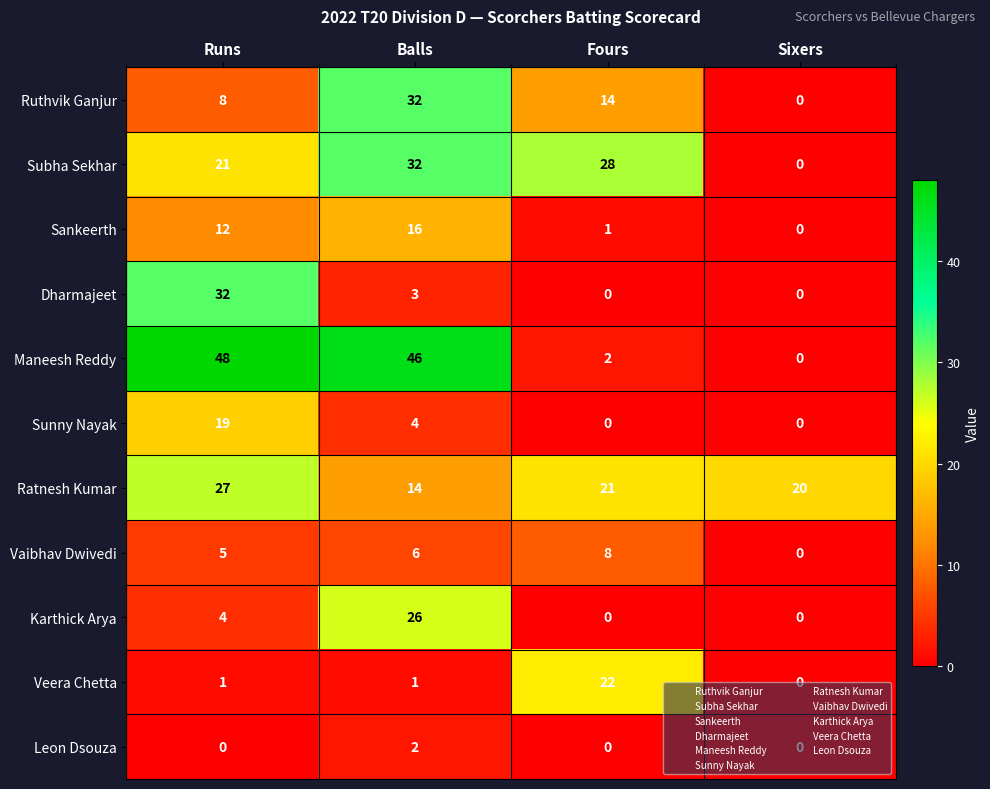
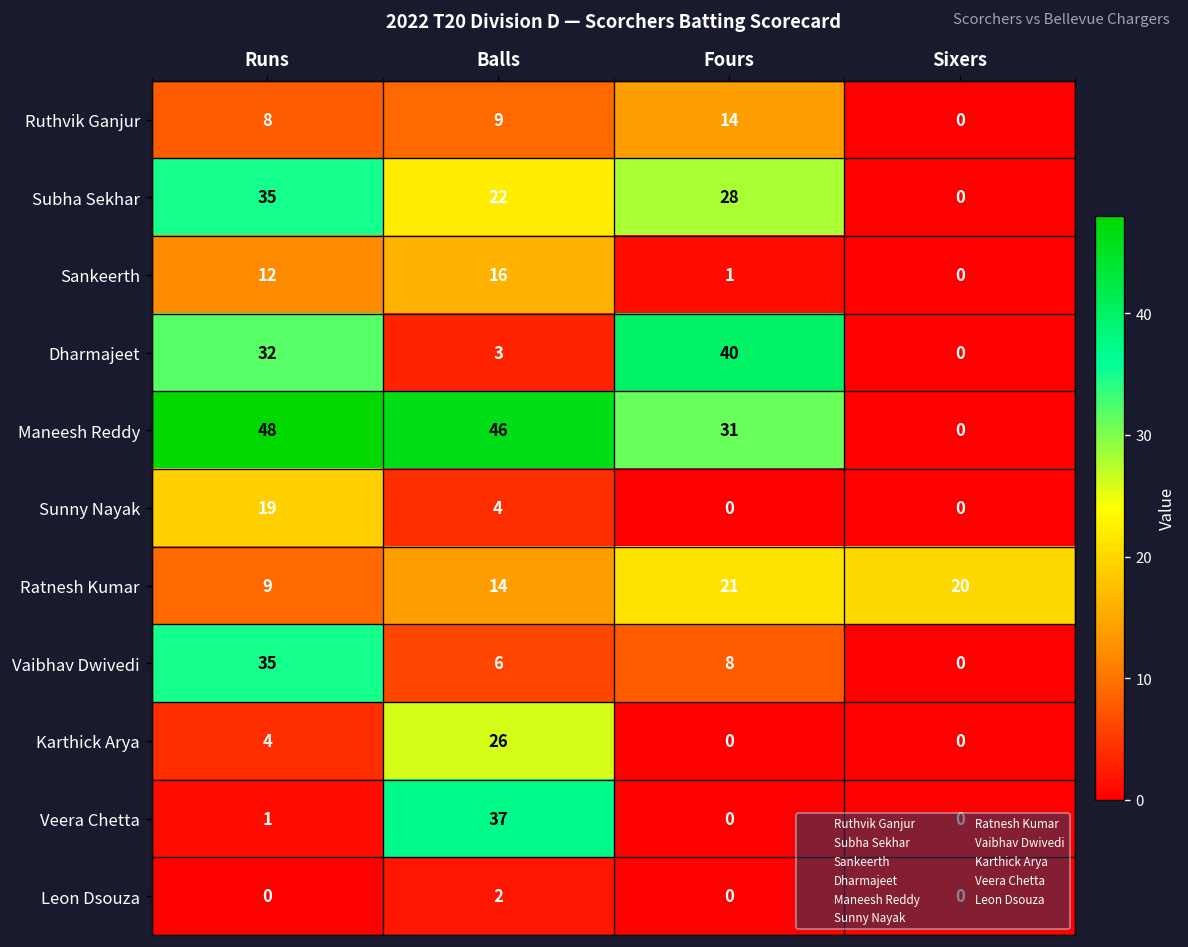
  {
    "Ruthvik Ganjur": {
      "Runs": 8,
-     "Balls": 32,
+     "Balls": 9,
      "Fours": 14,
      "Sixers": 0
    },
    "Subha Sekhar": {
-     "Runs": 21,
-     "Balls": 32,
+     "Runs": 35,
+     "Balls": 22,
      "Fours": 28,
      "Sixers": 0
    },
    "Sankeerth": {
      "Runs": 12,
      "Balls": 16,
      "Fours": 1,
      "Sixers": 0
    },
    "Dharmajeet": {
      "Runs": 32,
      "Balls": 3,
-     "Fours": 0,
+     "Fours": 40,
      "Sixers": 0
    },
    "Maneesh Reddy": {
      "Runs": 48,
      "Balls": 46,
-     "Fours": 2,
+     "Fours": 31,
      "Sixers": 0
    },
    "Sunny Nayak": {
      "Runs": 19,
      "Balls": 4,
      "Fours": 0,
      "Sixers": 0
    },
    "Ratnesh Kumar": {
-     "Runs": 27,
+     "Runs": 9,
      "Balls": 14,
      "Fours": 21,
      "Sixers": 20
    },
    "Vaibhav Dwivedi": {
-     "Runs": 5,
+     "Runs": 35,
      "Balls": 6,
      "Fours": 8,
      "Sixers": 0
    },
    "Karthick Arya": {
      "Runs": 4,
      "Balls": 26,
      "Fours": 0,
      "Sixers": 0
    },
    "Veera Chetta": {
      "Runs": 1,
-     "Balls": 1,
-     "Fours": 22
+     "Balls": 37,
+     "Fours": 0
    },
    "Leon Dsouza": {
      "Runs": 0,
      "Balls": 2,
      "Fours": 0
    }
  }
